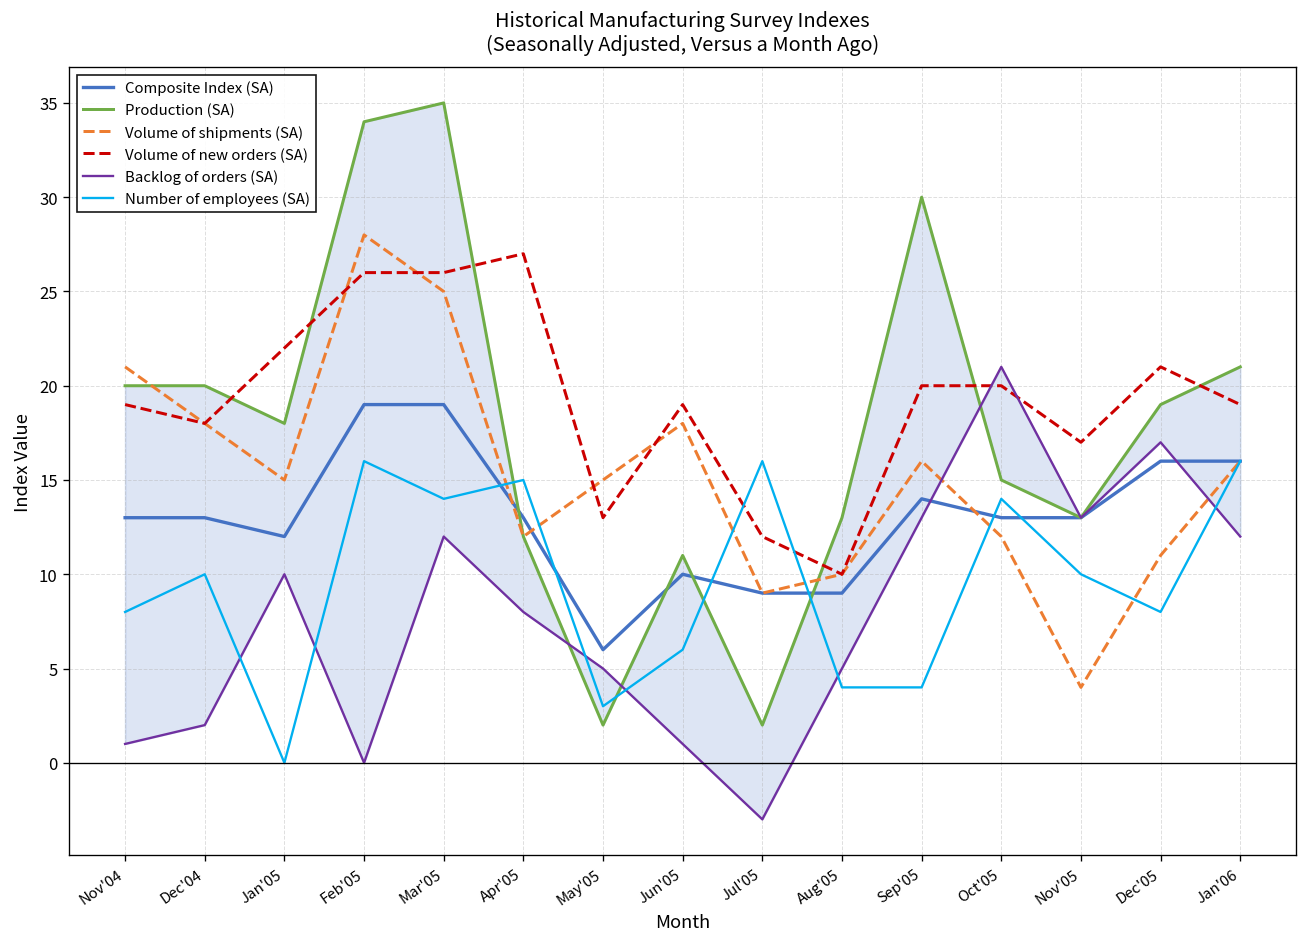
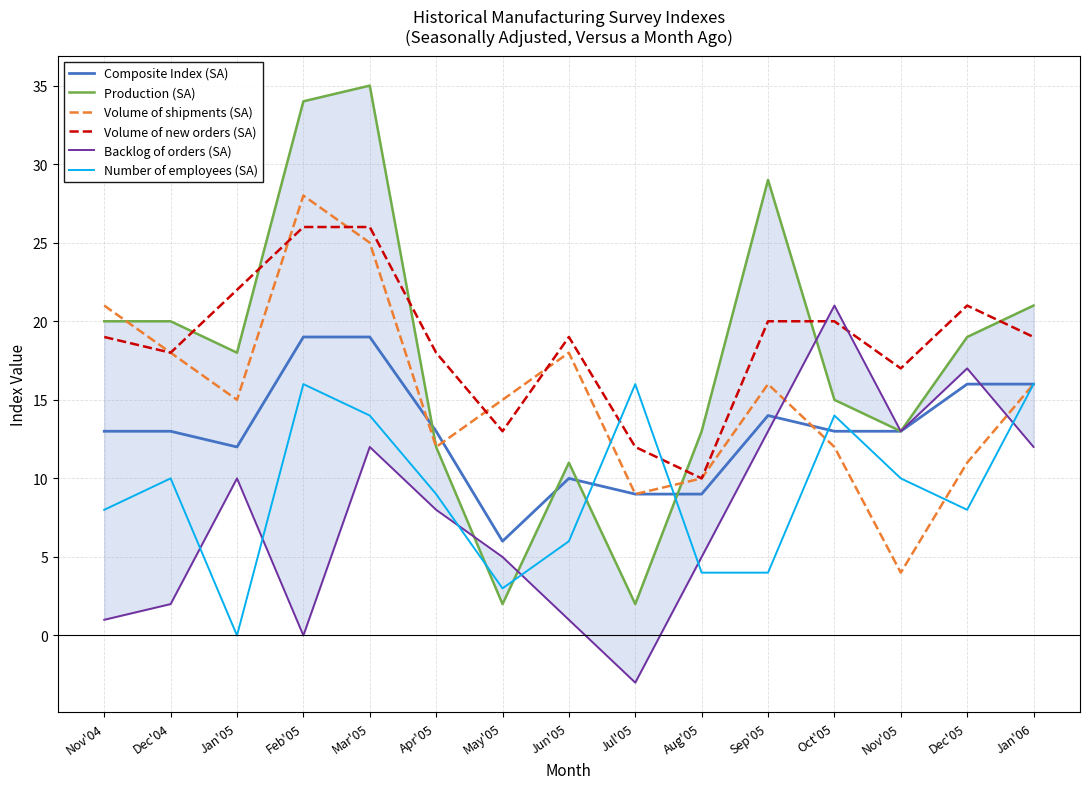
  {
    "Production (SA)": {
      "May'05": 2,
-     "Sep'05": 30,
+     "Sep'05": 29,
      "Oct'05": 15
    },
    "Volume of shipments (SA)": {
      "Nov'04": 21,
      "Jan'05": 15,
      "Feb'05": 28,
      "Mar'05": 25,
      "May'05": 15,
      "Jun'05": 18,
      "Sep'05": 16,
      "Oct'05": 12,
      "Nov'05": 4,
      "Dec'05": 11
    },
    "Volume of new orders (SA)": {
      "Nov'04": 19,
      "Jan'05": 22,
      "Feb'05": 26,
      "Mar'05": 26,
-     "Apr'05": 27,
+     "Apr'05": 18,
      "May'05": 13,
      "Jun'05": 19,
      "Jul'05": 12,
      "Sep'05": 20,
      "Oct'05": 20,
      "Nov'05": 17,
      "Dec'05": 21,
      "Jan'06": 19
    },
    "Backlog of orders (SA)": {
      "Nov'04": 1,
      "Dec'04": 2,
      "Jan'05": 10,
      "Feb'05": 0,
      "Mar'05": 12,
      "Apr'05": 8,
      "Jun'05": 1,
      "Jul'05": -3,
      "Aug'05": 5,
      "Sep'05": 13,
      "Dec'05": 17,
      "Jan'06": 12
    },
    "Number of employees (SA)": {
      "Nov'04": 8,
      "Dec'04": 10,
      "Jan'05": 0,
      "Feb'05": 16,
      "Mar'05": 14,
-     "Apr'05": 15,
+     "Apr'05": 9,
      "May'05": 3,
      "Jun'05": 6,
      "Jul'05": 16,
      "Aug'05": 4,
      "Sep'05": 4,
      "Oct'05": 14,
      "Nov'05": 10,
      "Dec'05": 8
    }
  }
